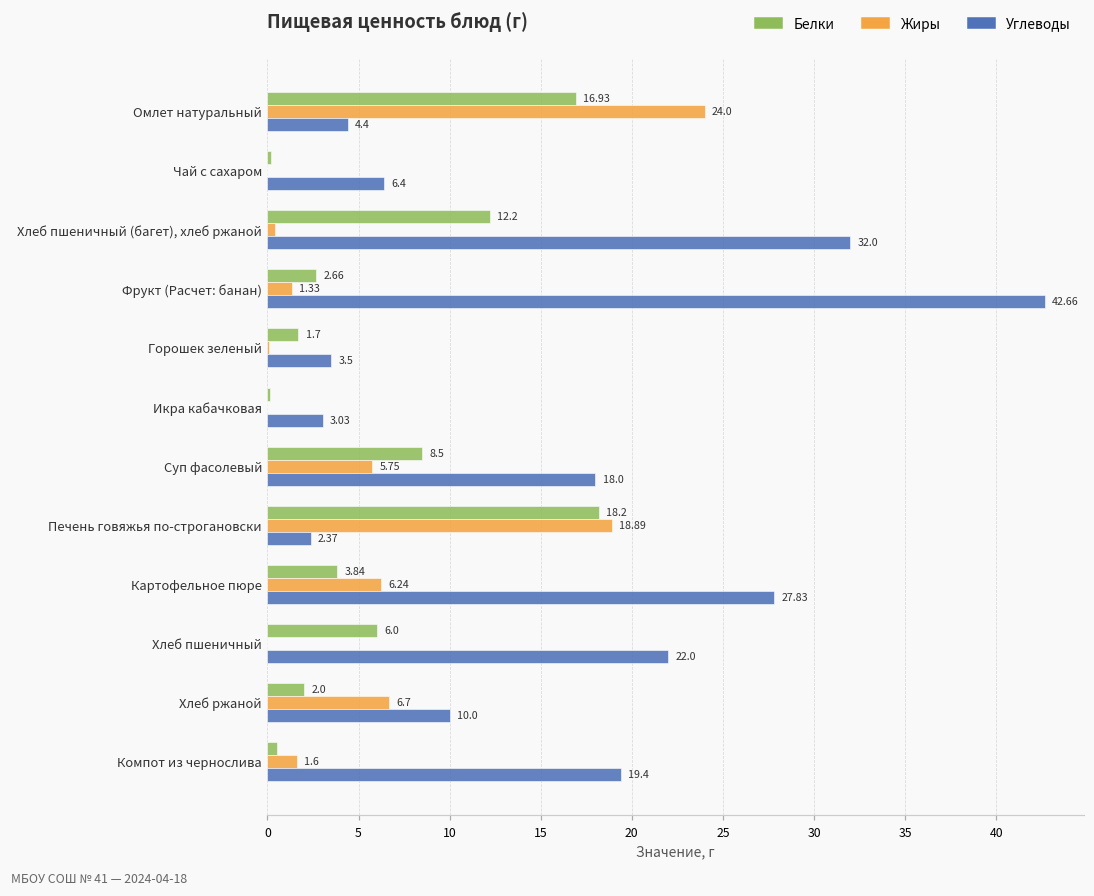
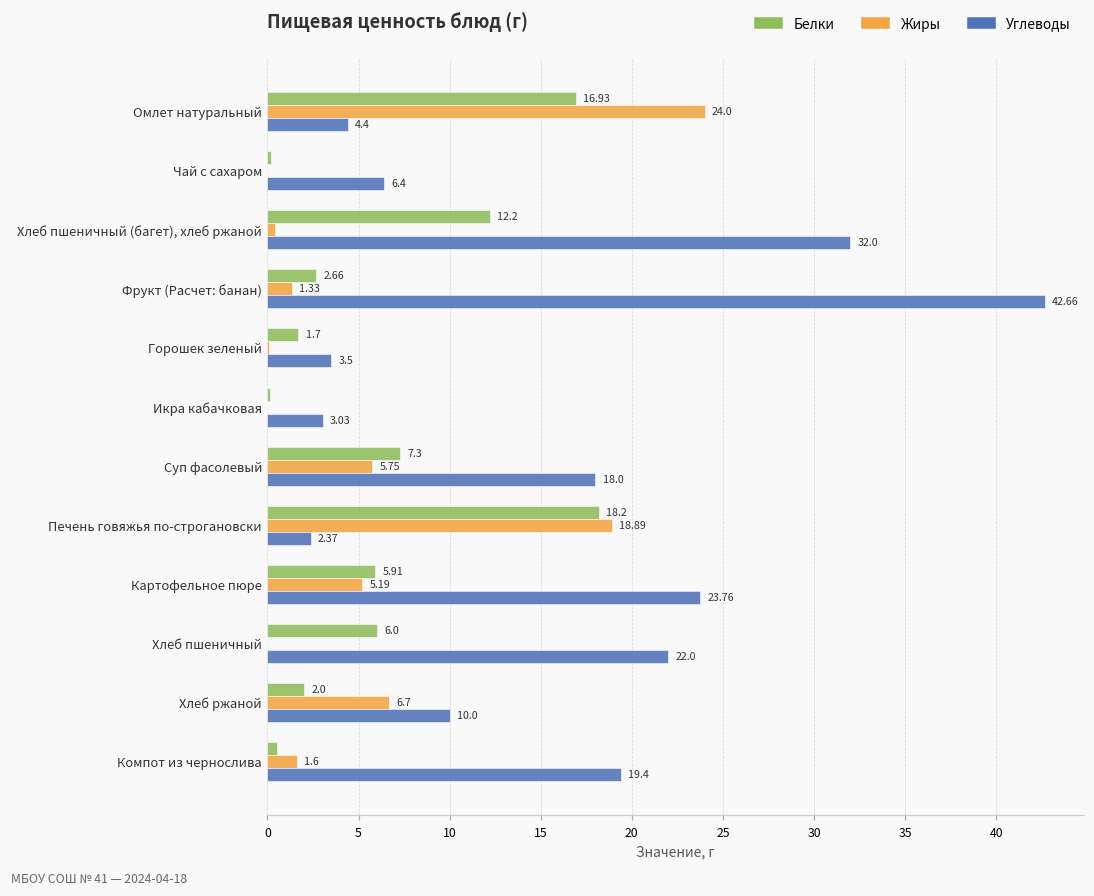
  {
    "Белки": {
      "Омлет натуральный": 16.93,
      "Хлеб пшеничный (багет), хлеб ржаной": 12.2,
      "Фрукт (Расчет: банан)": 2.66,
      "Горошек зеленый": 1.7,
-     "Суп фасолевый": 8.5,
+     "Суп фасолевый": 7.3,
      "Печень говяжья по-строгановски": 18.2,
-     "Картофельное пюре": 3.84,
+     "Картофельное пюре": 5.91,
      "Хлеб пшеничный": 6.0,
      "Хлеб ржаной": 2.0
    },
    "Жиры": {
      "Омлет натуральный": 24.0,
      "Фрукт (Расчет: банан)": 1.33,
      "Суп фасолевый": 5.75,
      "Печень говяжья по-строгановски": 18.89,
-     "Картофельное пюре": 6.24,
+     "Картофельное пюре": 5.19,
      "Хлеб ржаной": 6.7,
      "Компот из чернослива": 1.6
    },
    "Углеводы": {
      "Омлет натуральный": 4.4,
      "Чай с сахаром": 6.4,
      "Хлеб пшеничный (багет), хлеб ржаной": 32.0,
      "Фрукт (Расчет: банан)": 42.66,
      "Горошек зеленый": 3.5,
      "Икра кабачковая": 3.03,
      "Суп фасолевый": 18.0,
      "Печень говяжья по-строгановски": 2.37,
-     "Картофельное пюре": 27.83,
+     "Картофельное пюре": 23.76,
      "Хлеб пшеничный": 22.0,
      "Хлеб ржаной": 10.0,
      "Компот из чернослива": 19.4
    }
  }
